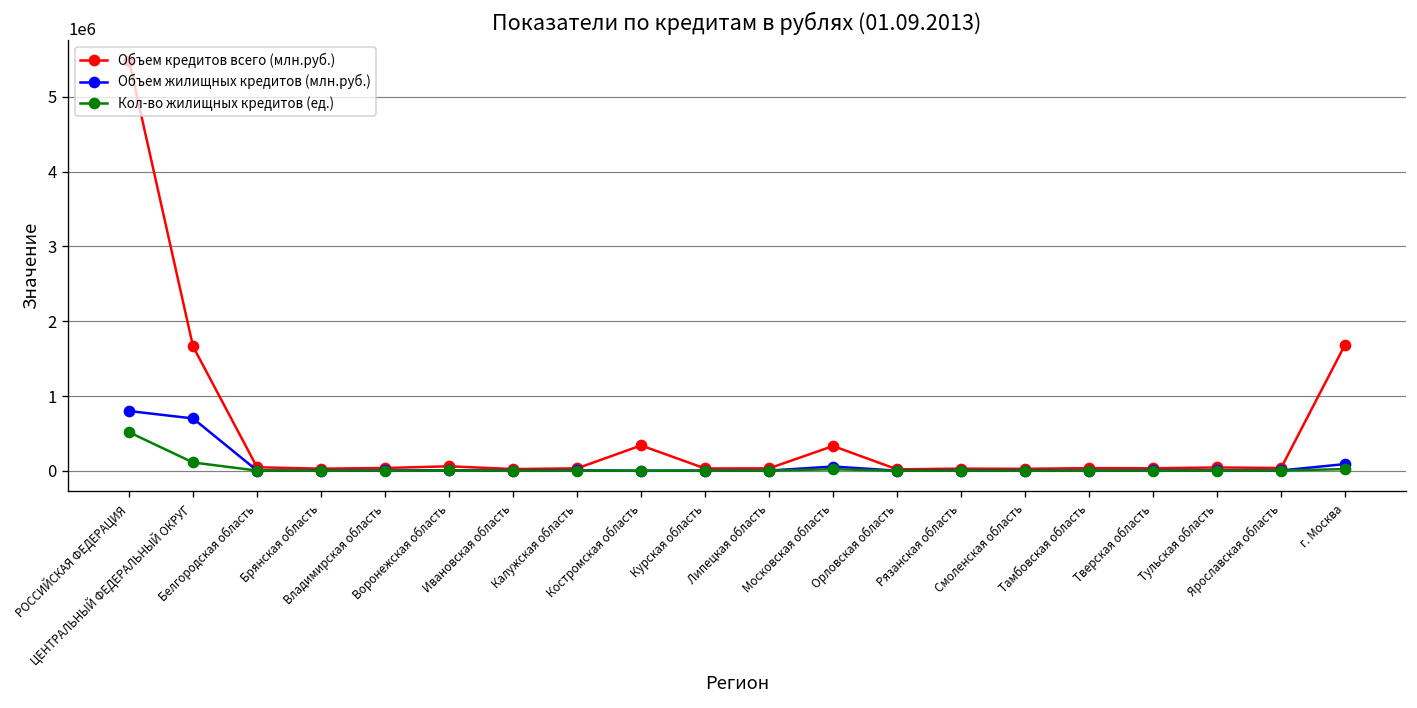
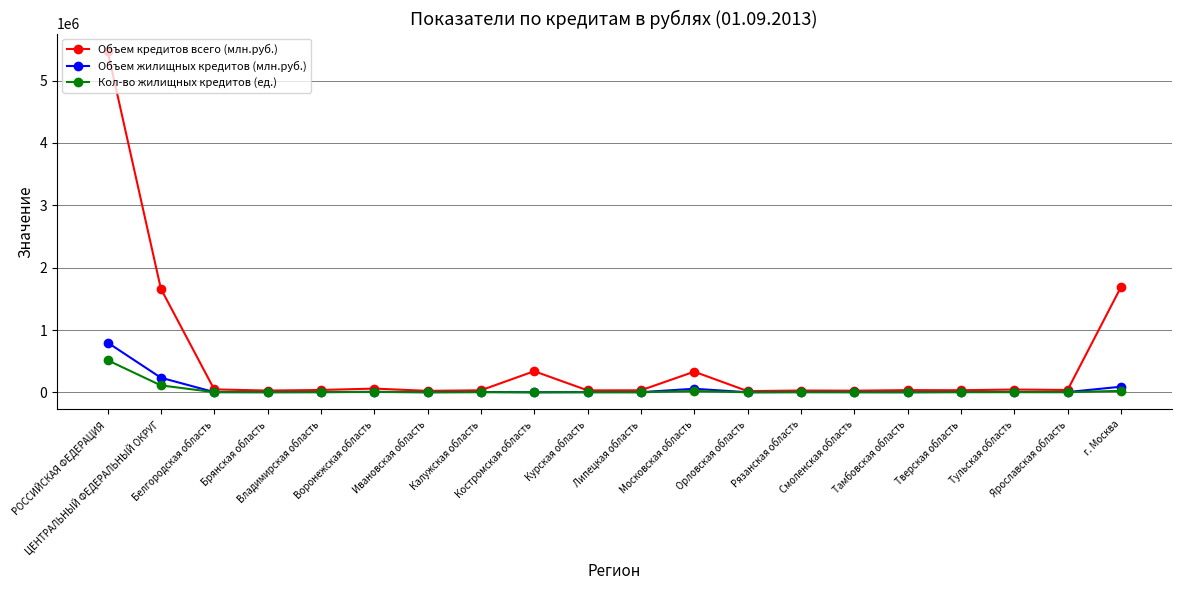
  {
    "Объем кредитов всего (млн.руб.)": {
      "ЦЕНТРАЛЬНЫЙ ФЕДЕРАЛЬНЫЙ ОКРУГ": 1700000,
      "Белгородская область": 0,
      "Воронежская область": 100000,
      "Костромская область": 300000,
      "Московская область": 300000,
      "г. Москва": 1700000
    },
    "Объем жилищных кредитов (млн.руб.)": {
      "РОССИЙСКАЯ ФЕДЕРАЦИЯ": 800000,
-     "ЦЕНТРАЛЬНЫЙ ФЕДЕРАЛЬНЫЙ ОКРУГ": 700000,
+     "ЦЕНТРАЛЬНЫЙ ФЕДЕРАЛЬНЫЙ ОКРУГ": 200000,
      "г. Москва": 100000
    },
    "Кол-во жилищных кредитов (ед.)": {
      "РОССИЙСКАЯ ФЕДЕРАЦИЯ": 500000,
      "ЦЕНТРАЛЬНЫЙ ФЕДЕРАЛЬНЫЙ ОКРУГ": 100000,
      "г. Москва": 0
    }
  }
